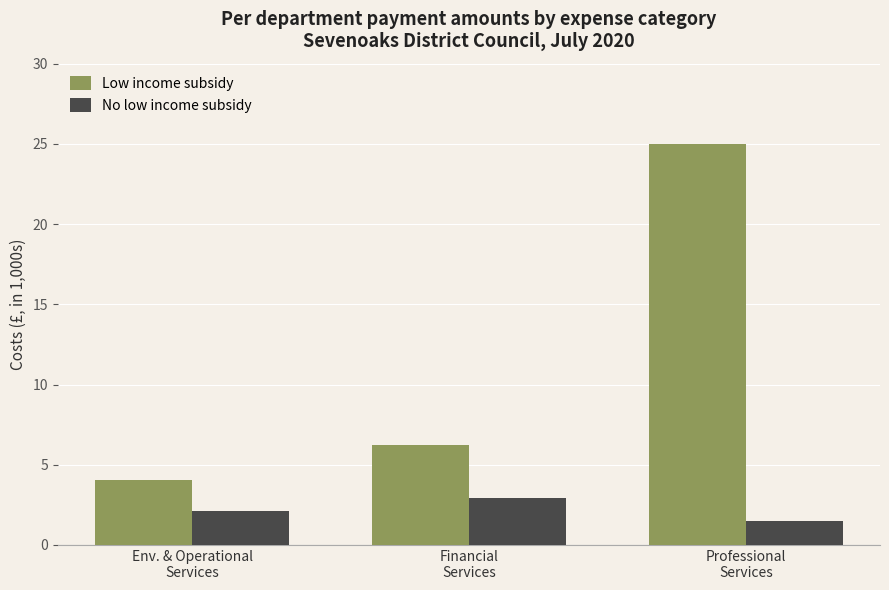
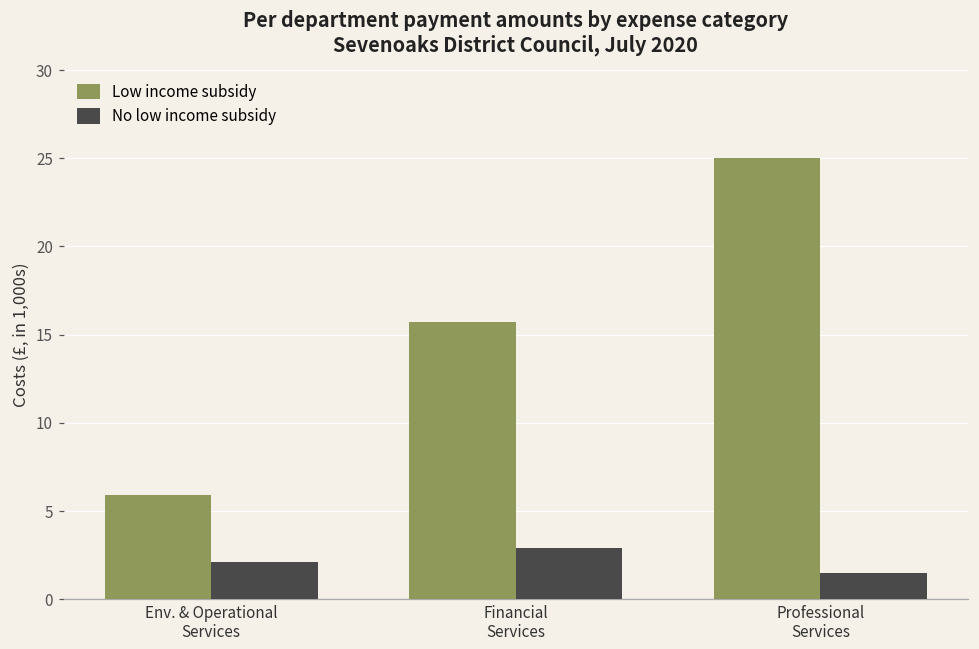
  {
    "Low income subsidy": {
-     "Env. & Operational Services": 4.1,
-     "Financial Services": 6.2,
+     "Env. & Operational Services": 5.9,
+     "Financial Services": 15.7,
      "Professional Services": 25.0
    },
    "No low income subsidy": {
      "Env. & Operational Services": 2.1,
      "Financial Services": 2.9,
      "Professional Services": 1.5
    }
  }
